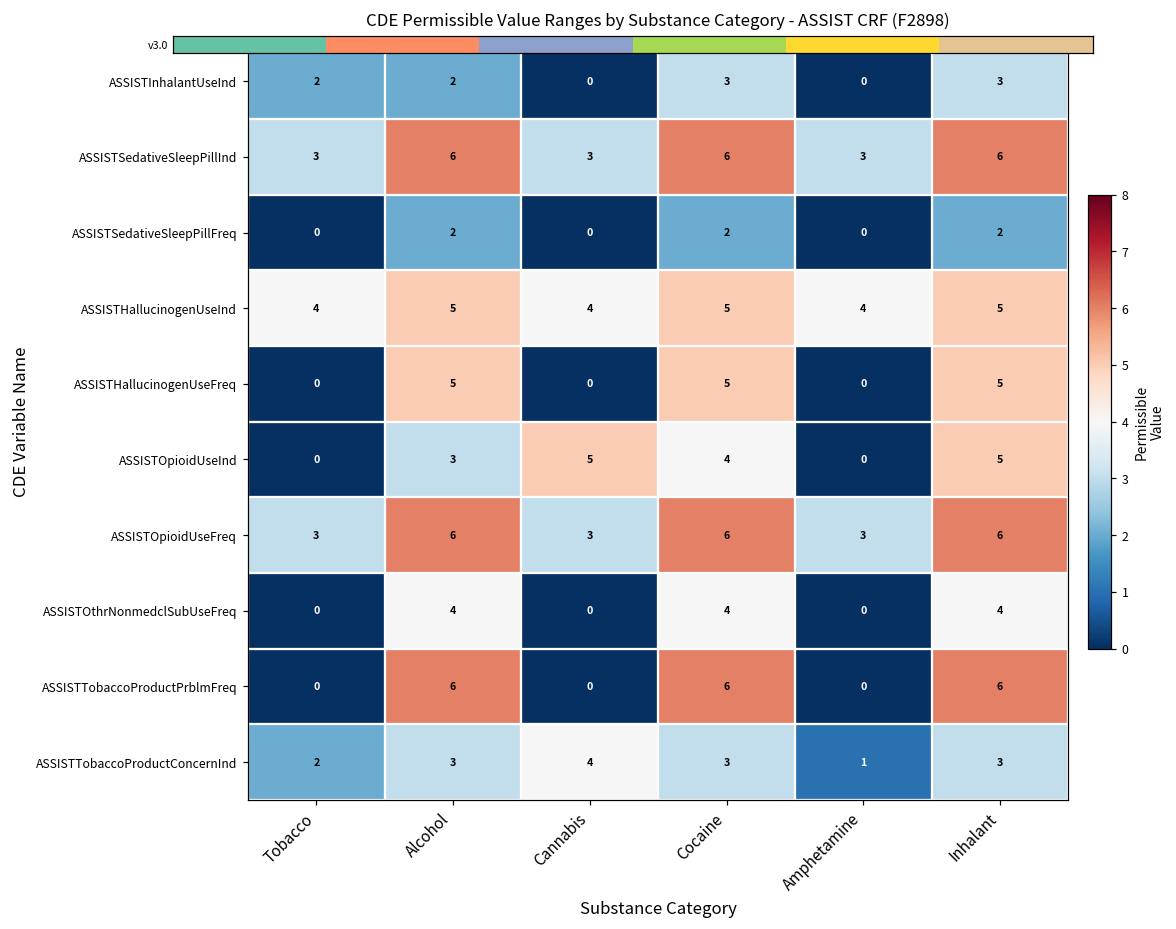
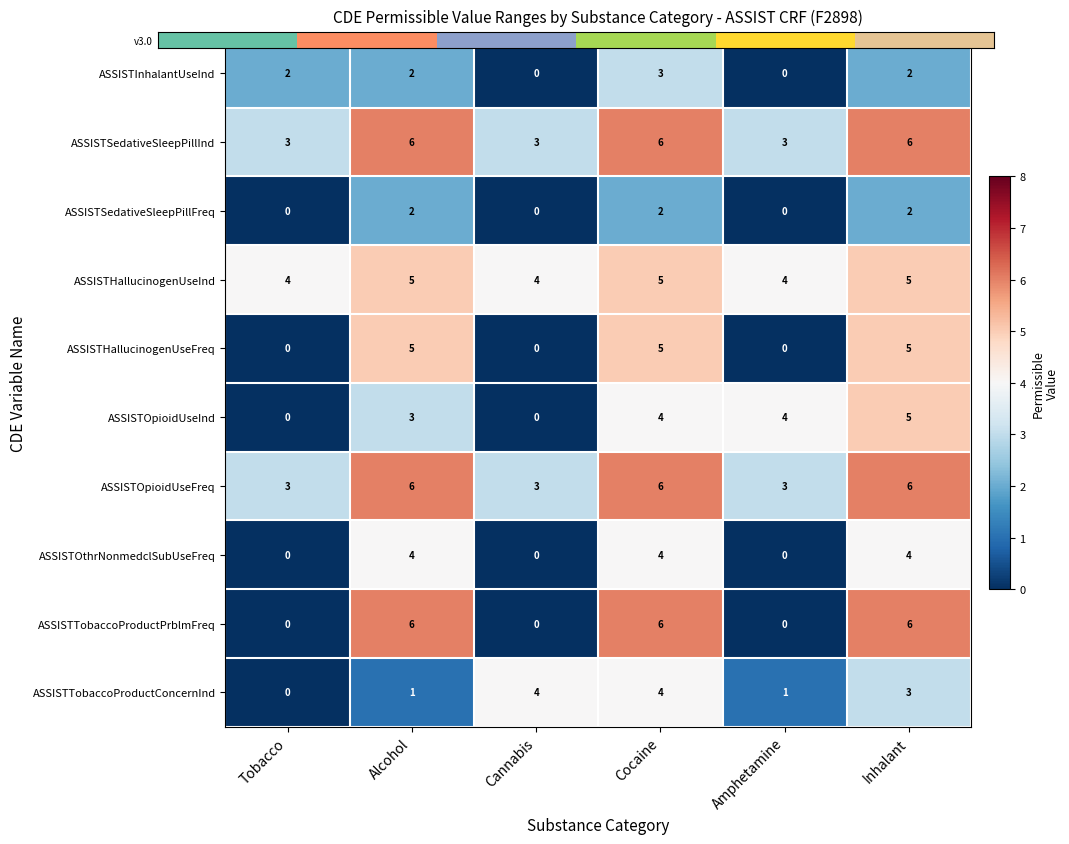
  {
    "CDE Permissible Value Ranges by Substance Category - ASSIST CRF (F2898)": {
      "ASSISTInhalantUseInd": {
        "Tobacco": 2,
        "Alcohol": 2,
        "Cannabis": 0,
        "Cocaine": 3,
        "Amphetamine": 0,
-       "Inhalant": 3
+       "Inhalant": 2
      },
      "ASSISTSedativeSleepPillInd": {
        "Tobacco": 3,
        "Alcohol": 6,
        "Cannabis": 3,
        "Cocaine": 6,
        "Amphetamine": 3,
        "Inhalant": 6
      },
      "ASSISTSedativeSleepPillFreq": {
        "Tobacco": 0,
        "Alcohol": 2,
        "Cannabis": 0,
        "Cocaine": 2,
        "Amphetamine": 0,
        "Inhalant": 2
      },
      "ASSISTHallucinogenUseInd": {
        "Tobacco": 4,
        "Alcohol": 5,
        "Cannabis": 4,
        "Cocaine": 5,
        "Amphetamine": 4,
        "Inhalant": 5
      },
      "ASSISTHallucinogenUseFreq": {
        "Tobacco": 0,
        "Alcohol": 5,
        "Cannabis": 0,
        "Cocaine": 5,
        "Amphetamine": 0,
        "Inhalant": 5
      },
      "ASSISTOpioidUseInd": {
        "Tobacco": 0,
        "Alcohol": 3,
-       "Cannabis": 5,
+       "Cannabis": 0,
        "Cocaine": 4,
-       "Amphetamine": 0,
+       "Amphetamine": 4,
        "Inhalant": 5
      },
      "ASSISTOpioidUseFreq": {
        "Tobacco": 3,
        "Alcohol": 6,
        "Cannabis": 3,
        "Cocaine": 6,
        "Amphetamine": 3,
        "Inhalant": 6
      },
      "ASSISTOthrNonmedclSubUseFreq": {
        "Tobacco": 0,
        "Alcohol": 4,
        "Cannabis": 0,
        "Cocaine": 4,
        "Amphetamine": 0,
        "Inhalant": 4
      },
      "ASSISTTobaccoProductPrblmFreq": {
        "Tobacco": 0,
        "Alcohol": 6,
        "Cannabis": 0,
        "Cocaine": 6,
        "Amphetamine": 0,
        "Inhalant": 6
      },
      "ASSISTTobaccoProductConcernInd": {
-       "Tobacco": 2,
-       "Alcohol": 3,
+       "Tobacco": 0,
+       "Alcohol": 1,
        "Cannabis": 4,
-       "Cocaine": 3,
+       "Cocaine": 4,
        "Amphetamine": 1,
        "Inhalant": 3
      }
    }
  }
